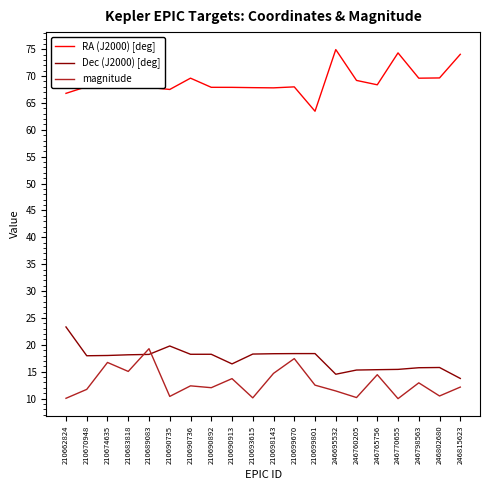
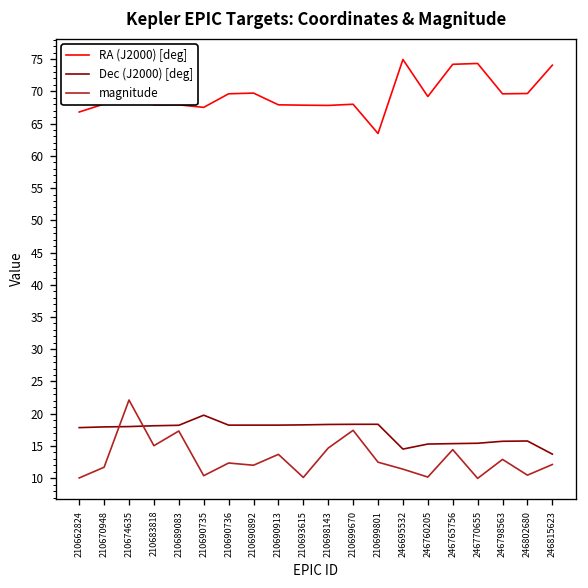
  {
    "RA (J2000) [deg]": {
      "210662824": 67,
      "210690735": 68,
      "210690736": 70,
-     "210690892": 68,
+     "210690892": 70,
      "210690913": 68,
      "210693615": 68,
      "210698143": 68,
      "210699670": 68,
      "210699801": 63,
      "246695532": 75,
      "246760205": 69,
-     "246765756": 68,
+     "246765756": 74,
      "246770655": 74,
      "246798563": 70,
      "246802680": 70,
      "246815623": 74
    },
    "Dec (J2000) [deg]": {
-     "210662824": 23,
+     "210662824": 18,
      "210670948": 18,
      "210674635": 18,
      "210683818": 18,
      "210689083": 18,
      "210690735": 20,
      "210690736": 18,
      "210690892": 18,
-     "210690913": 16,
+     "210690913": 18,
      "210693615": 18,
      "210698143": 18,
      "210699670": 18,
      "210699801": 18,
      "246695532": 15,
      "246760205": 15,
      "246765756": 15,
      "246770655": 15,
      "246798563": 16,
      "246802680": 16,
      "246815623": 14
    },
    "magnitude": {
      "210662824": 10,
      "210670948": 12,
-     "210674635": 17,
+     "210674635": 22,
      "210683818": 15,
-     "210689083": 19,
+     "210689083": 17,
      "210690735": 10,
      "210690736": 12,
      "210690892": 12,
      "210690913": 14,
      "210693615": 10,
      "210698143": 15,
      "210699670": 17,
      "210699801": 12,
      "246695532": 11,
      "246760205": 10,
      "246765756": 14,
      "246770655": 10,
      "246798563": 13,
      "246802680": 10,
      "246815623": 12
    }
  }
